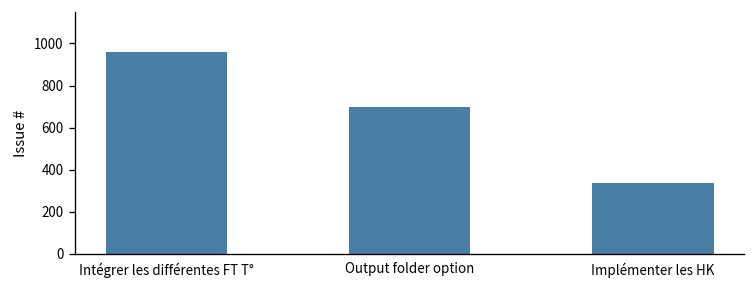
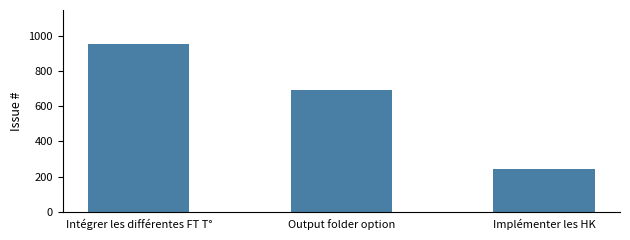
  {
    "Intégrer les différentes FT T°": 960,
    "Output folder option": 700,
-   "Implémenter les HK": 340
+   "Implémenter les HK": 240
  }
